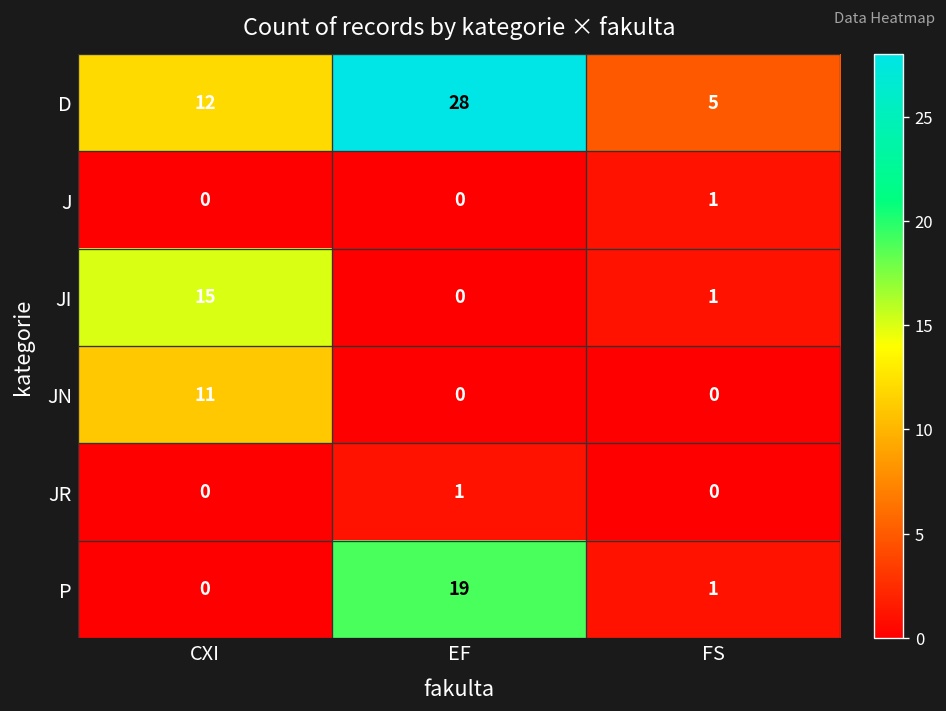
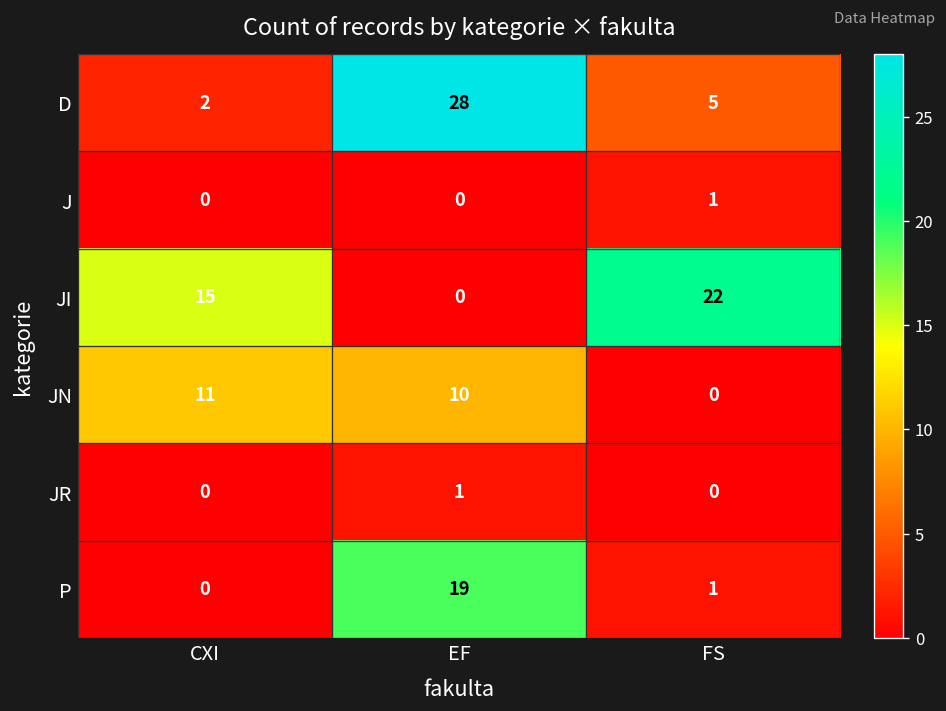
  {
    "D": {
-     "CXI": 12,
+     "CXI": 2,
      "EF": 28,
      "FS": 5
    },
    "J": {
      "CXI": 0,
      "EF": 0,
      "FS": 1
    },
    "JI": {
      "CXI": 15,
      "EF": 0,
-     "FS": 1
+     "FS": 22
    },
    "JN": {
      "CXI": 11,
-     "EF": 0,
+     "EF": 10,
      "FS": 0
    },
    "JR": {
      "CXI": 0,
      "EF": 1,
      "FS": 0
    },
    "P": {
      "CXI": 0,
      "EF": 19,
      "FS": 1
    }
  }
